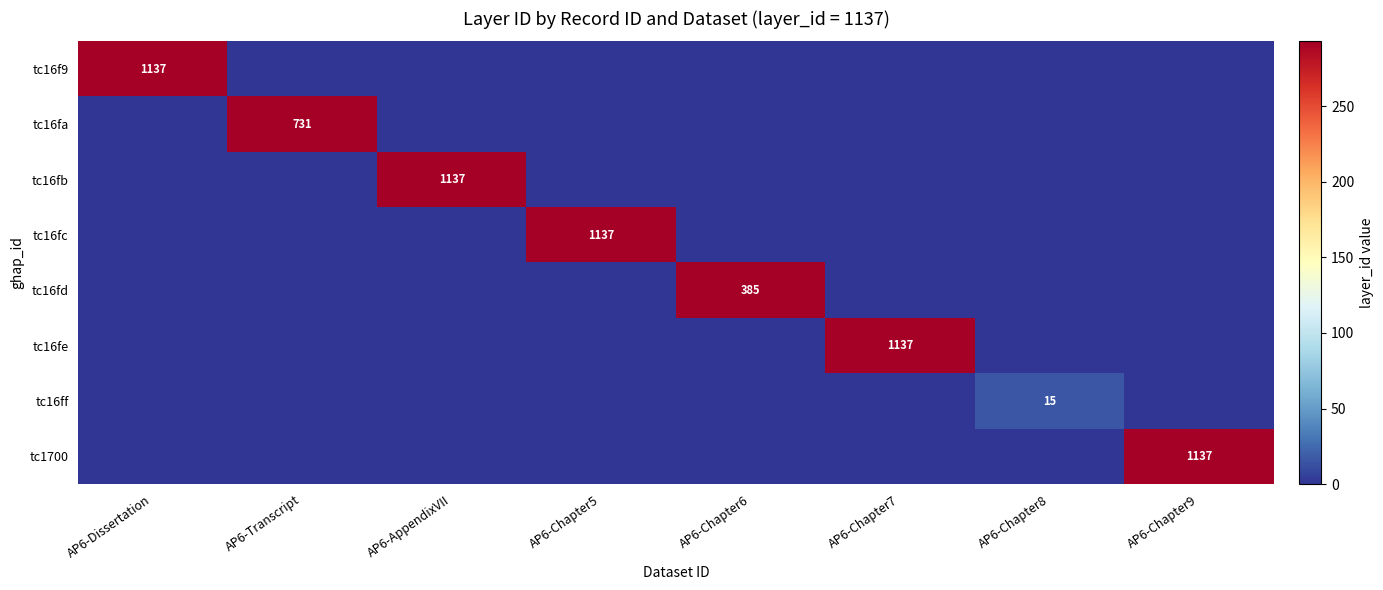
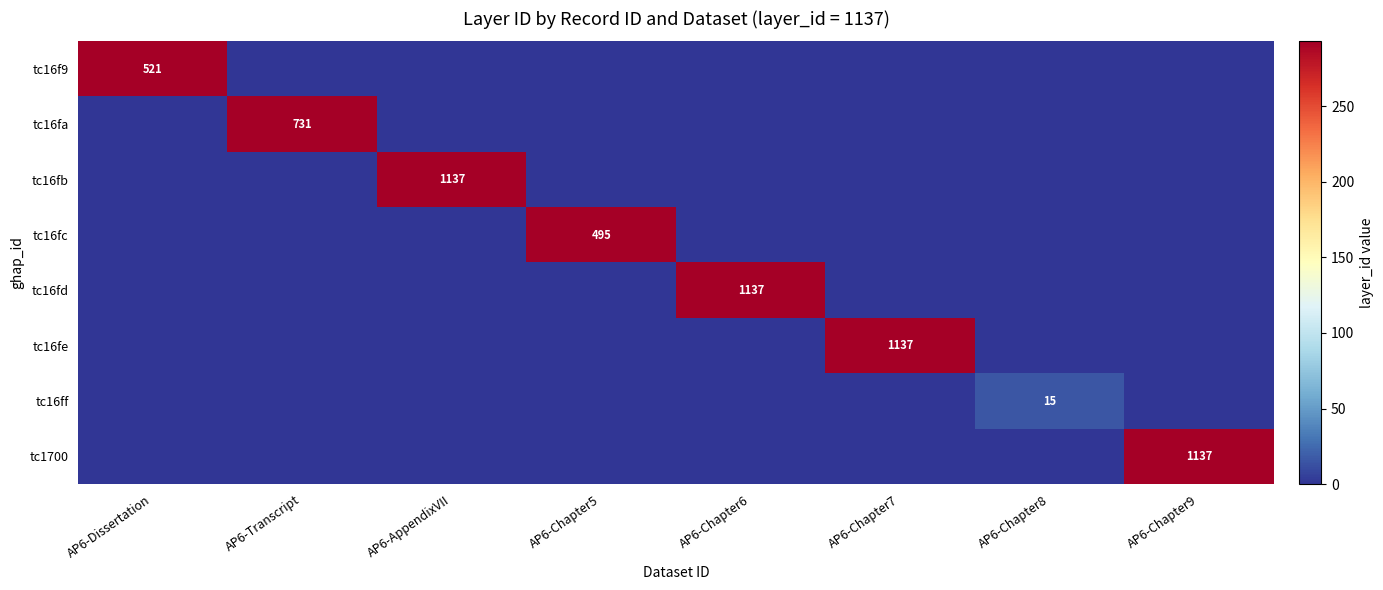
  {
    "tc16f9": {
-     "AP6-Dissertation": 1137
+     "AP6-Dissertation": 521
    },
    "tc16fa": {
      "AP6-Transcript": 731
    },
    "tc16fb": {
      "AP6-AppendixVII": 1137
    },
    "tc16fc": {
-     "AP6-Chapter5": 1137
+     "AP6-Chapter5": 495
    },
    "tc16fd": {
-     "AP6-Chapter6": 385
+     "AP6-Chapter6": 1137
    },
    "tc16fe": {
      "AP6-Chapter7": 1137
    },
    "tc16ff": {
      "AP6-Chapter8": 15
    },
    "tc1700": {
      "AP6-Chapter9": 1137
    }
  }
